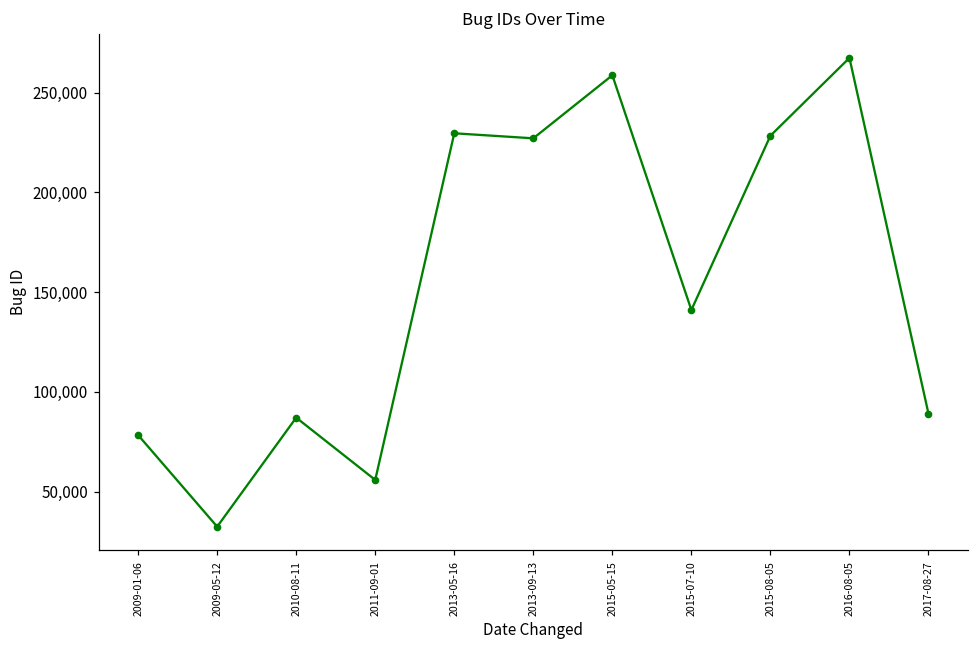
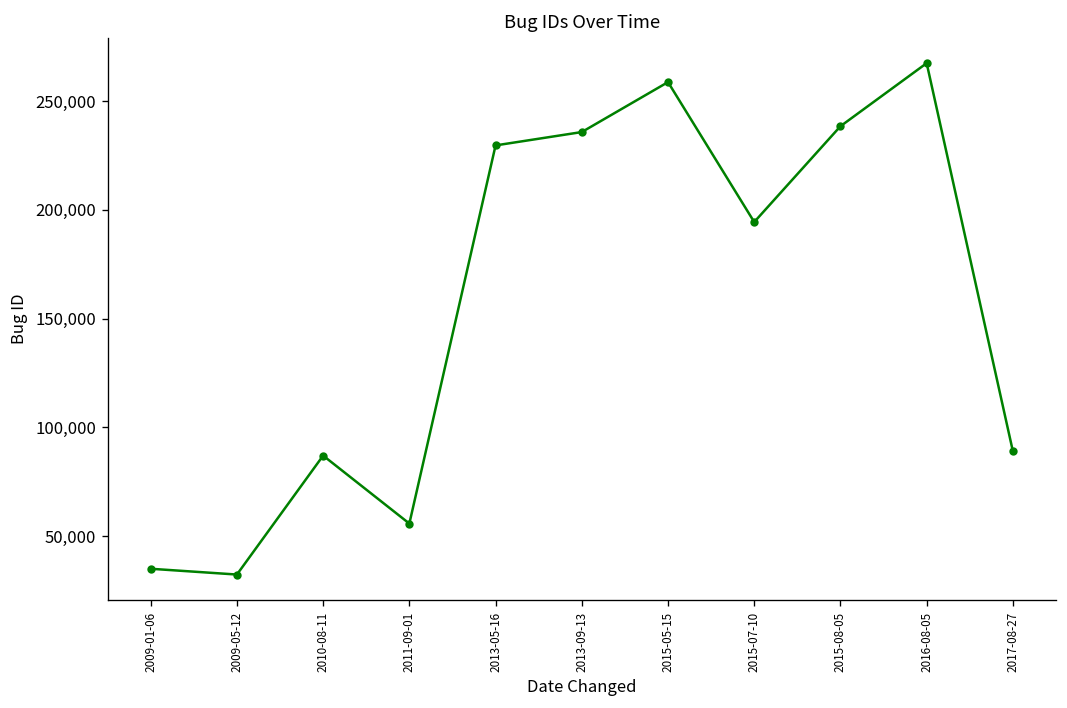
  {
-   "2009-01-06": "78,000",
+   "2009-01-06": "35,000",
    "2009-05-12": "32,000",
    "2010-08-11": "87,000",
    "2011-09-01": "56,000",
    "2013-05-16": "230,000",
-   "2013-09-13": "227,000",
+   "2013-09-13": "236,000",
    "2015-05-15": "259,000",
-   "2015-07-10": "141,000",
-   "2015-08-05": "228,000",
+   "2015-07-10": "194,000",
+   "2015-08-05": "238,000",
    "2016-08-05": "267,000",
    "2017-08-27": "89,000"
  }
